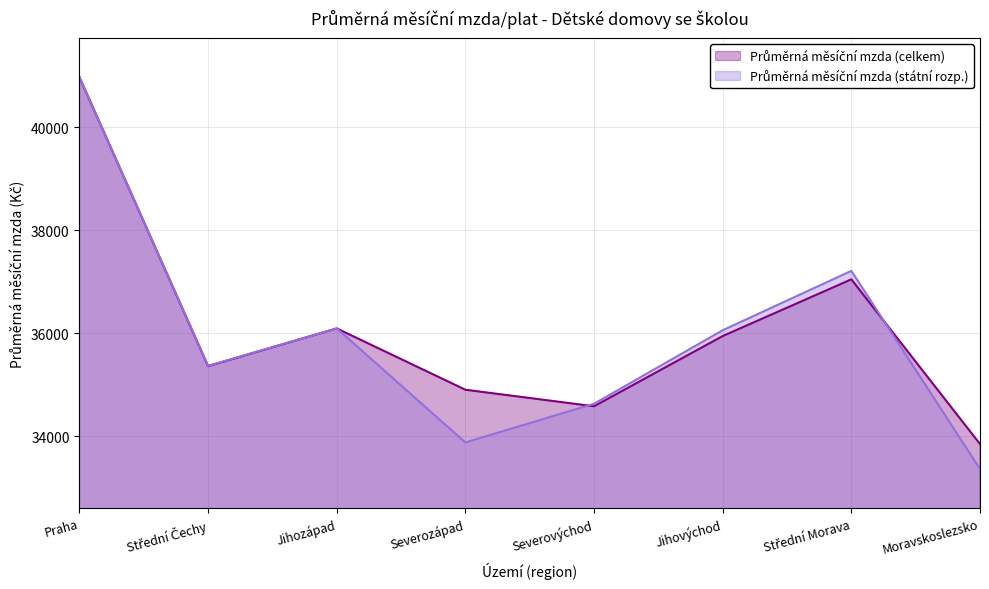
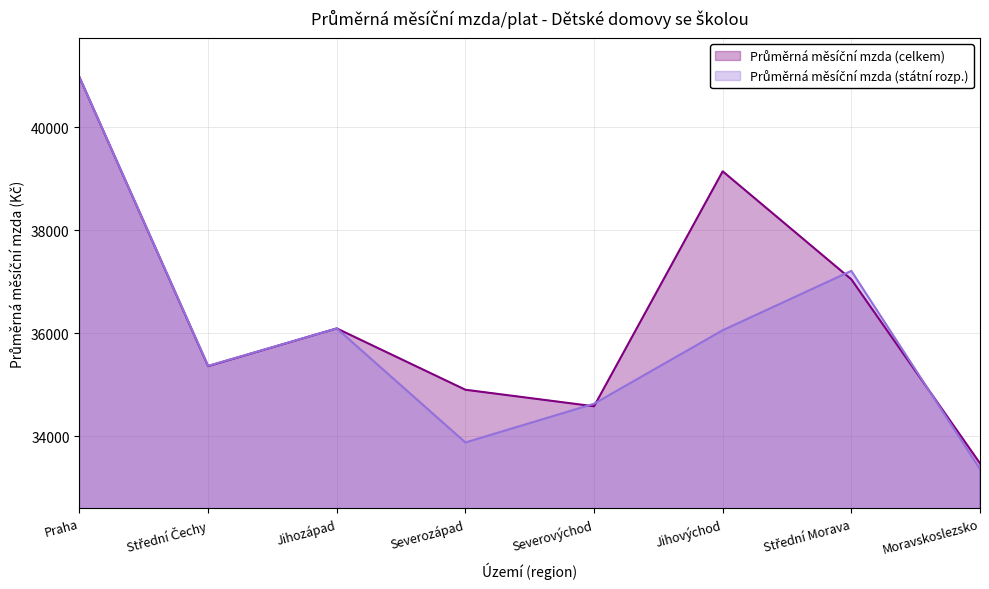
  {
    "Průměrná měsíční mzda (celkem)": {
      "Severozápad": 34900,
-     "Jihovýchod": 35900,
+     "Jihovýchod": 39100,
      "Střední Morava": 37000,
-     "Moravskoslezsko": 33900
+     "Moravskoslezsko": 33500
    },
    "Průměrná měsíční mzda (státní rozp.)": {
      "Severozápad": 33900,
      "Jihovýchod": 36100,
      "Střední Morava": 37200,
      "Moravskoslezsko": 33400
    }
  }
